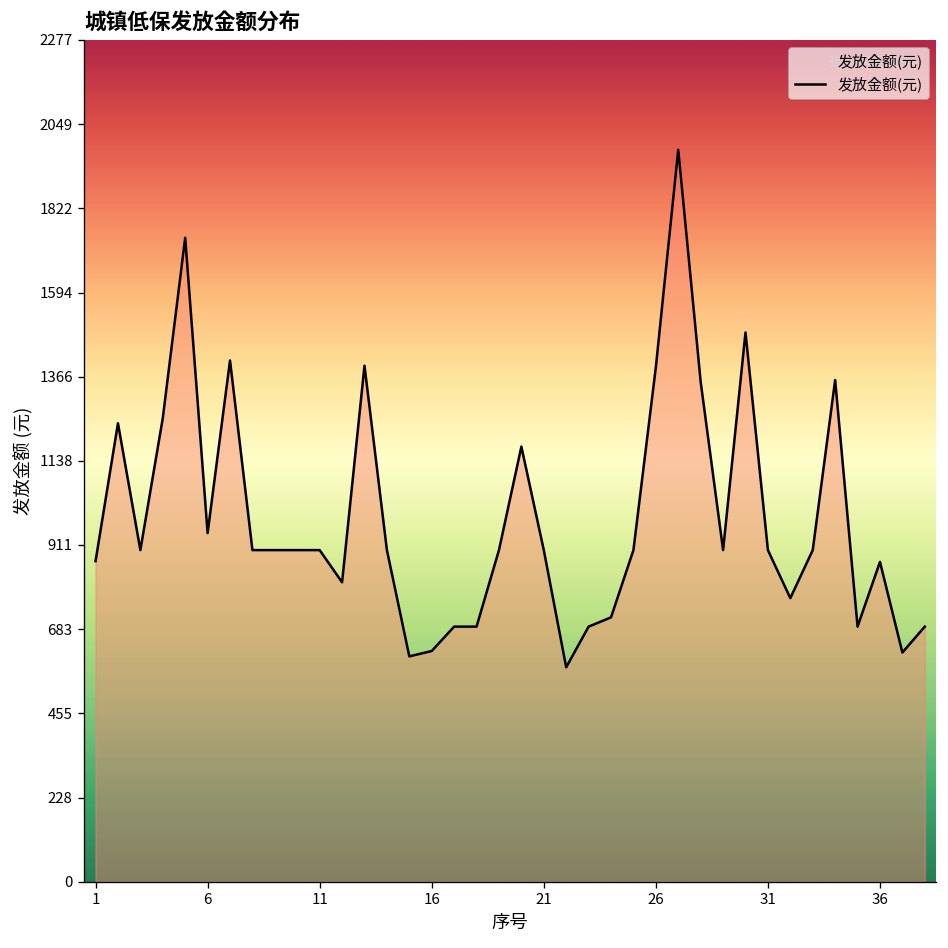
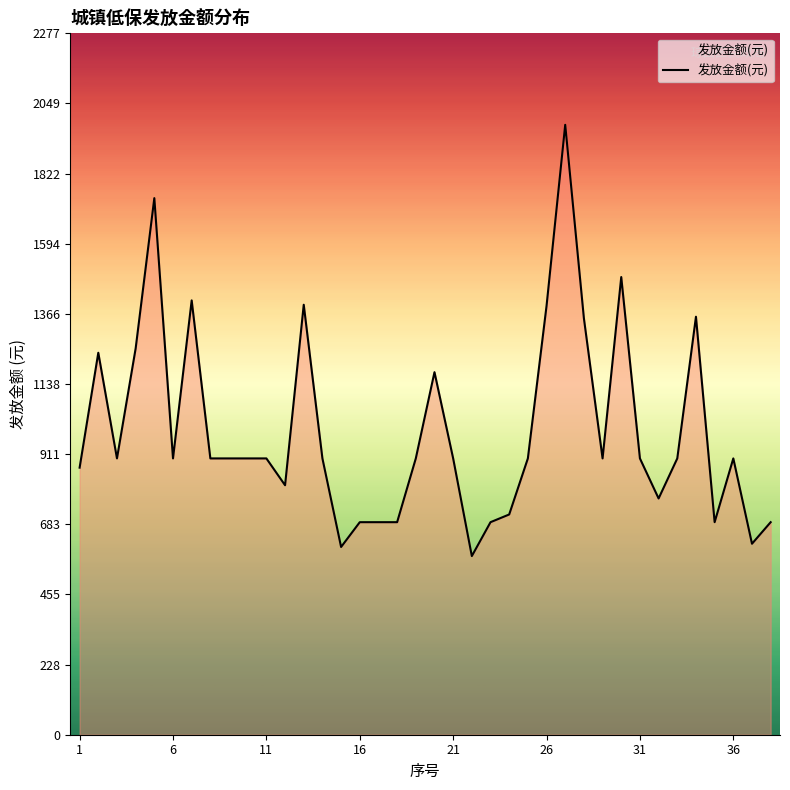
  {
    "1": 870,
-   "6": 940,
+   "6": 900,
    "11": 900,
-   "16": 620,
+   "16": 690,
    "21": 900,
    "26": 1390,
    "31": 900,
-   "36": 870
+   "36": 900
  }
